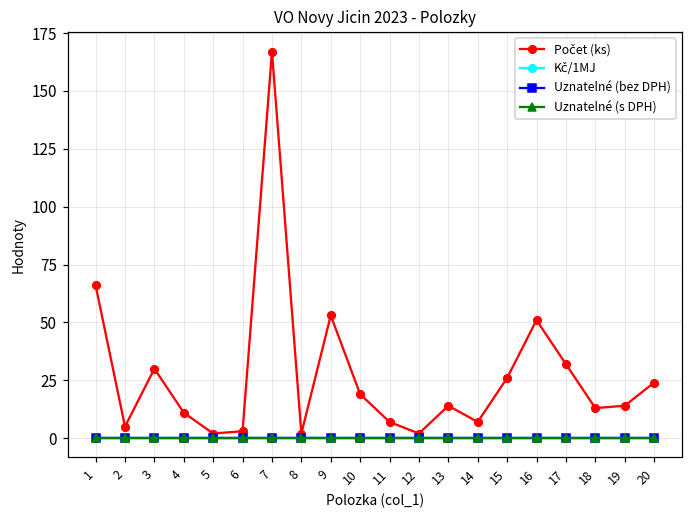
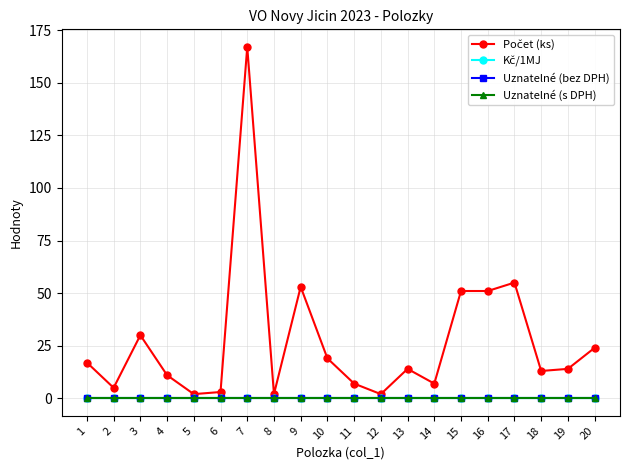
  {
    "Počet (ks)": {
-     "1": 66,
+     "1": 17,
      "2": 5,
      "3": 30,
      "4": 11,
      "5": 2,
      "6": 3,
      "7": 167,
      "8": 2,
      "9": 53,
      "10": 19,
      "11": 7,
      "12": 2,
      "13": 14,
      "14": 7,
-     "15": 26,
+     "15": 51,
      "16": 51,
-     "17": 32,
+     "17": 55,
      "18": 13,
      "19": 14,
      "20": 24
    },
    "Uznatelné (s DPH)": {
      "1": 0,
      "2": 0,
      "3": 0,
      "4": 0,
      "5": 0,
      "6": 0,
      "7": 0,
      "8": 0,
      "9": 0,
      "10": 0,
      "11": 0,
      "12": 0,
      "13": 0,
      "14": 0,
      "15": 0,
      "16": 0,
      "17": 0,
      "18": 0,
      "19": 0,
      "20": 0
    }
  }
